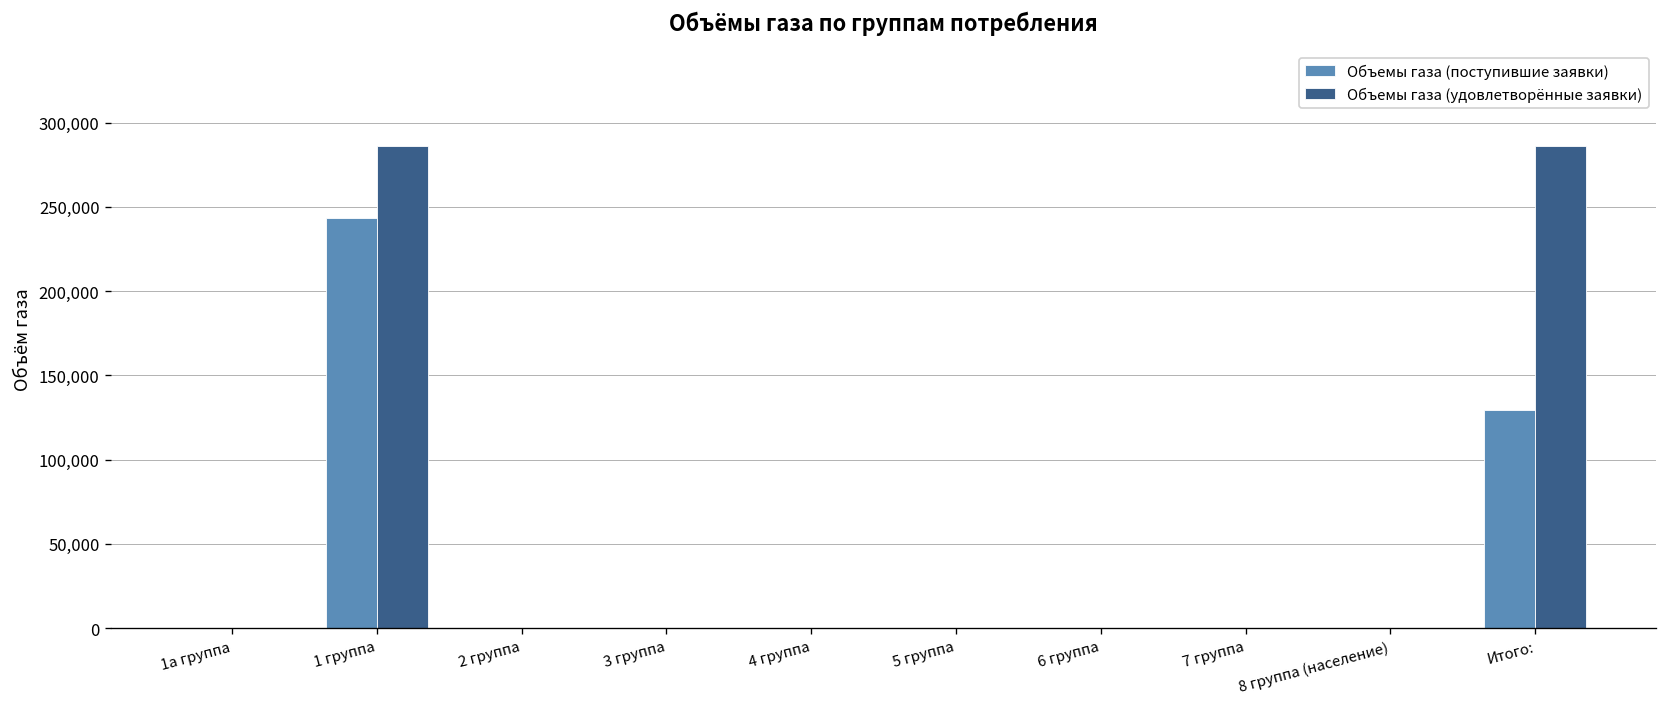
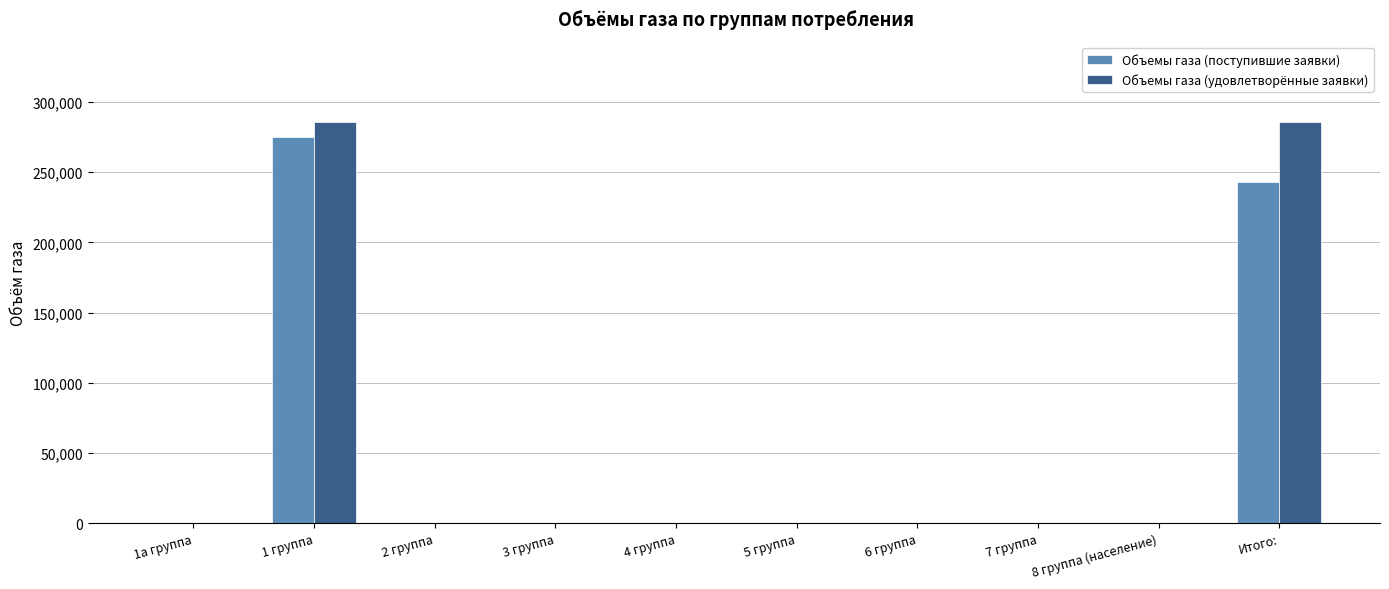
  {
    "Объемы газа (поступившие заявки)": {
      "1а группа": "0",
-     "1 группа": "243,000",
+     "1 группа": "275,000",
      "2 группа": "0",
      "3 группа": "0",
      "4 группа": "0",
      "5 группа": "0",
      "6 группа": "0",
      "7 группа": "0",
      "8 группа (население)": "0",
-     "Итого:": "129,000"
+     "Итого:": "243,000"
    },
    "Объемы газа (удовлетворённые заявки)": {
      "1а группа": "0",
      "1 группа": "286,000",
      "2 группа": "0",
      "3 группа": "0",
      "4 группа": "0",
      "5 группа": "0",
      "6 группа": "0",
      "7 группа": "0",
      "8 группа (население)": "0",
      "Итого:": "286,000"
    }
  }
